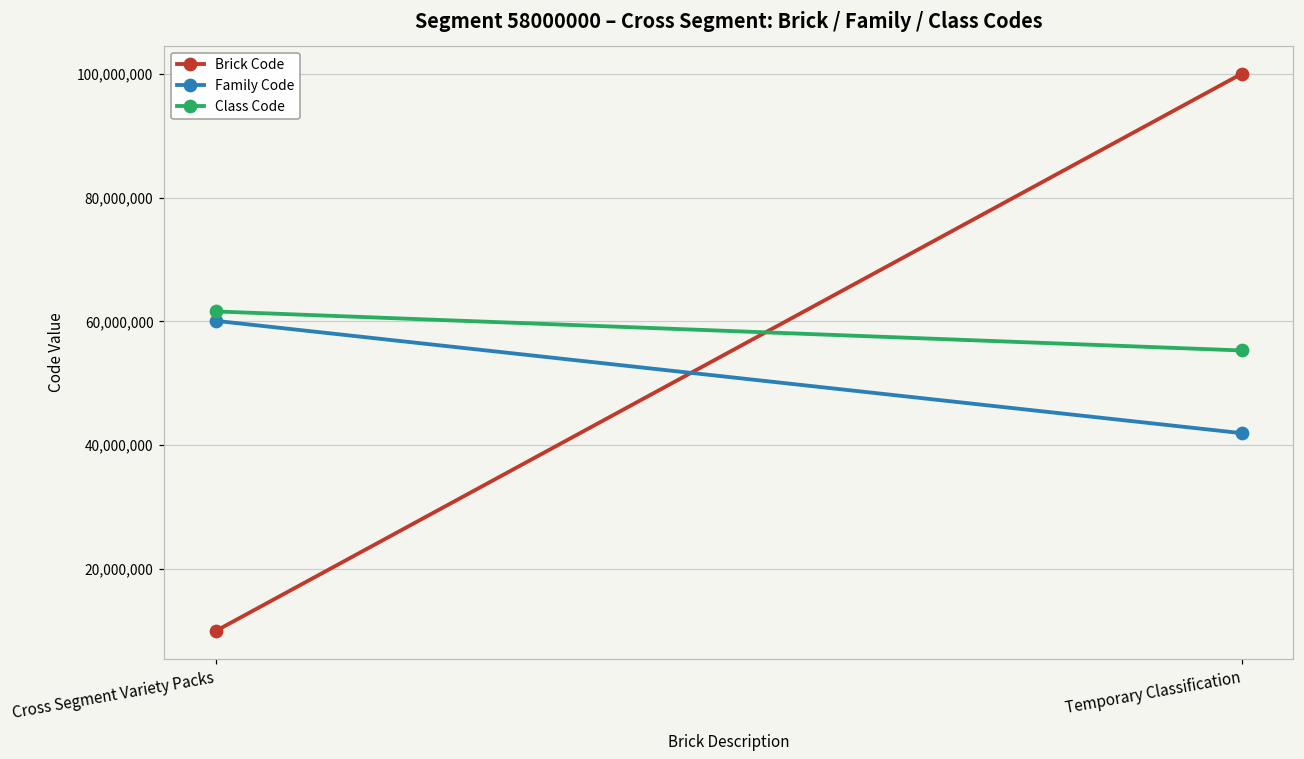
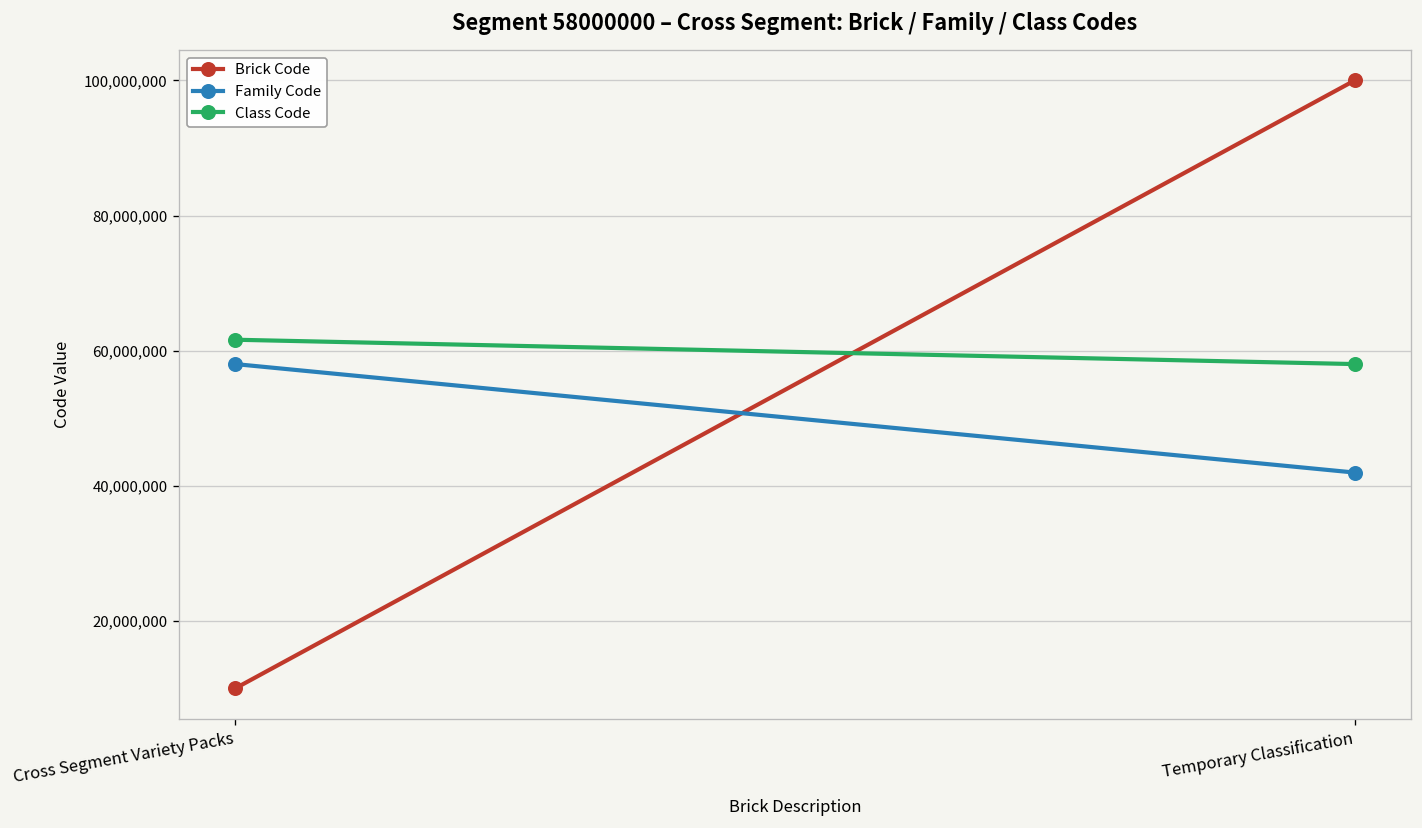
  {
    "Brick Code": {
      "Cross Segment Variety Packs": "10,000,000",
      "Temporary Classification": "100,000,000"
    },
    "Family Code": {
-     "Cross Segment Variety Packs": "60,000,000",
+     "Cross Segment Variety Packs": "58,000,000",
      "Temporary Classification": "42,000,000"
    },
    "Class Code": {
      "Cross Segment Variety Packs": "62,000,000",
-     "Temporary Classification": "55,000,000"
+     "Temporary Classification": "58,000,000"
    }
  }
